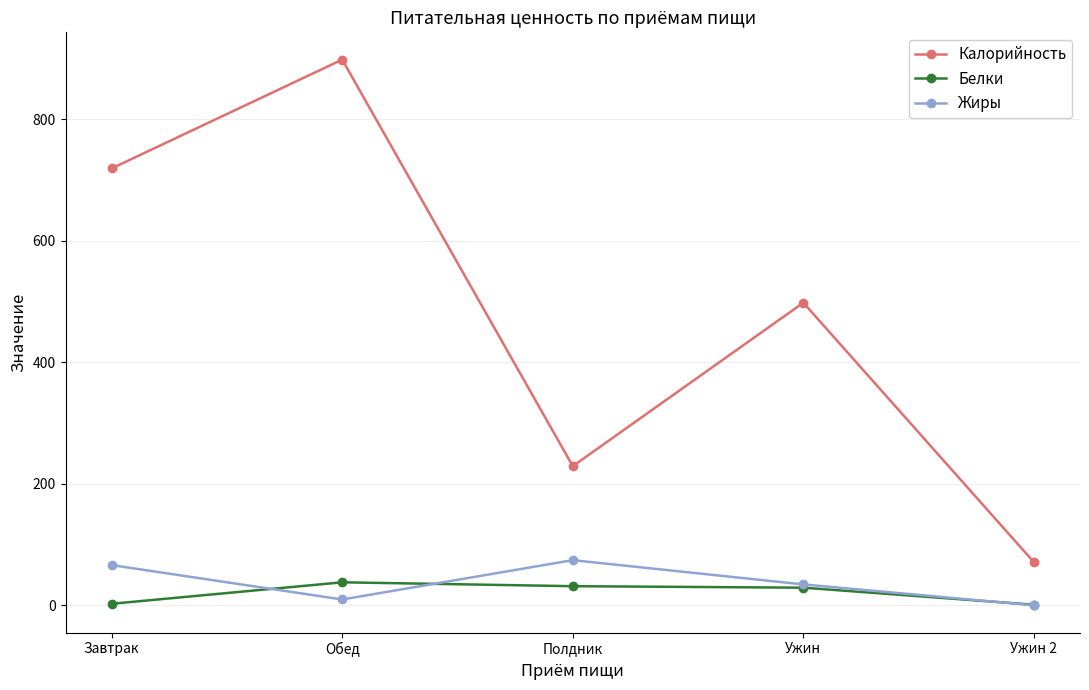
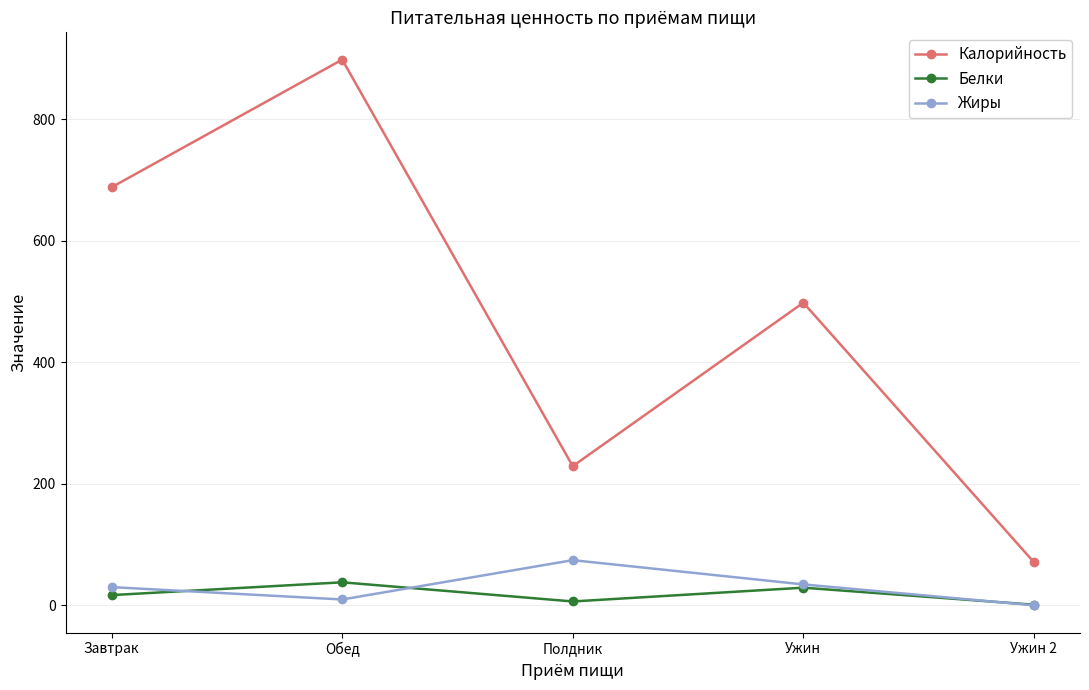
  {
    "Калорийность": {
-     "Завтрак": 720,
+     "Завтрак": 690,
      "Обед": 900,
      "Полдник": 230,
      "Ужин": 500,
      "Ужин 2": 70
    },
    "Белки": {
-     "Завтрак": 0,
+     "Завтрак": 20,
      "Обед": 40,
-     "Полдник": 30,
+     "Полдник": 10,
      "Ужин": 30
    },
    "Жиры": {
-     "Завтрак": 70,
+     "Завтрак": 30,
      "Обед": 10,
      "Полдник": 70,
      "Ужин": 30
    }
  }
